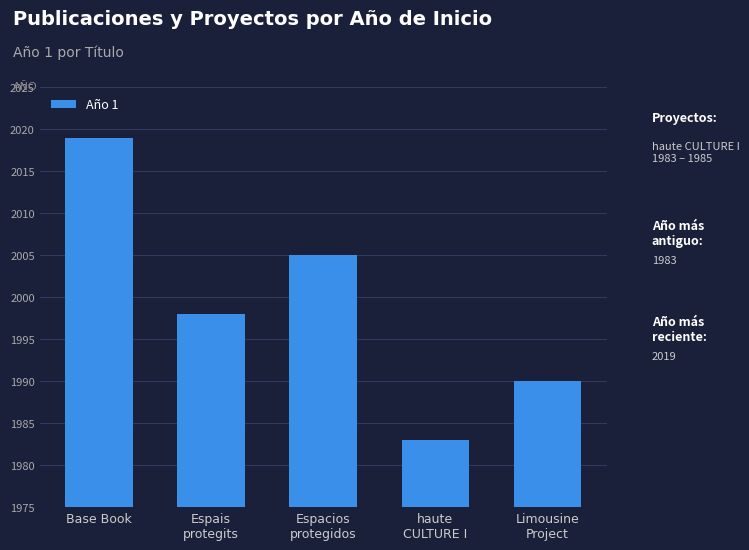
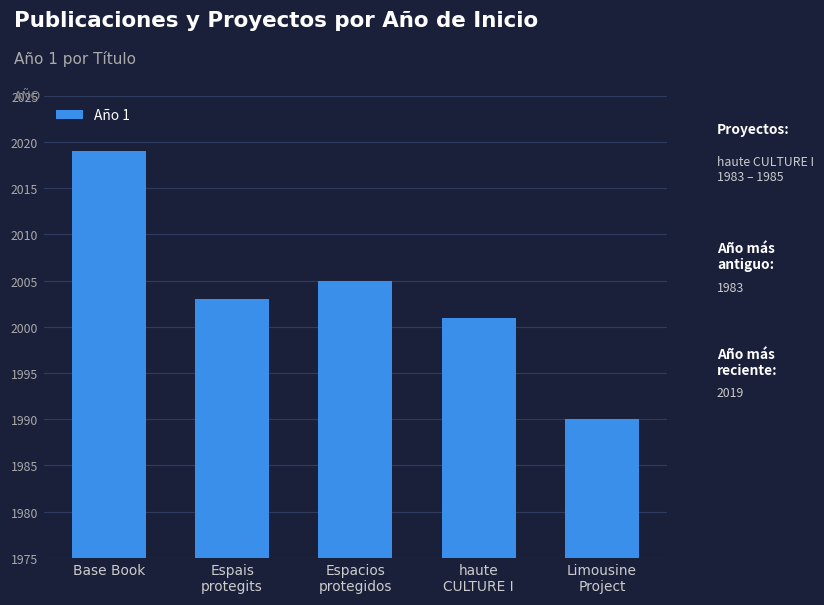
  {
    "Base Book": 2019,
-   "Espais protegits": 1998,
+   "Espais protegits": 2003,
    "Espacios protegidos": 2005,
-   "haute CULTURE I": 1983,
+   "haute CULTURE I": 2001,
    "Limousine Project": 1990
  }
